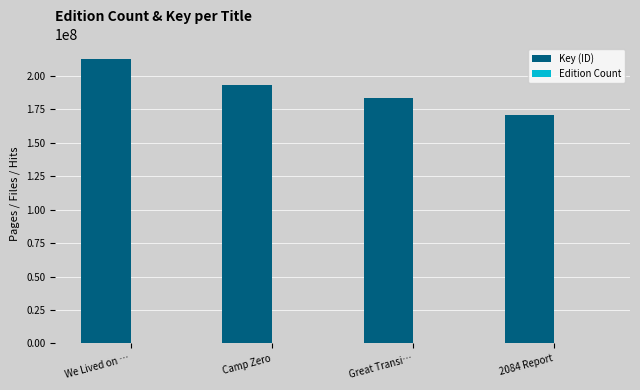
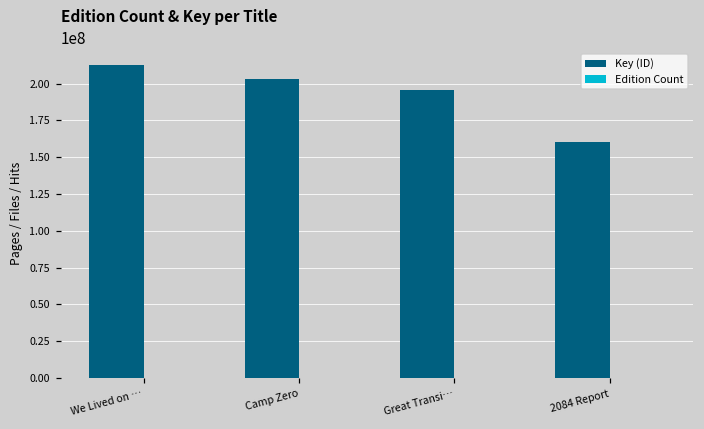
  {
    "Key (ID)": {
      "We Lived on …": 213000000,
-     "Camp Zero": 194000000,
-     "Great Transi…": 183000000,
-     "2084 Report": 171000000
+     "Camp Zero": 203000000,
+     "Great Transi…": 195000000,
+     "2084 Report": 160000000
    }
  }
